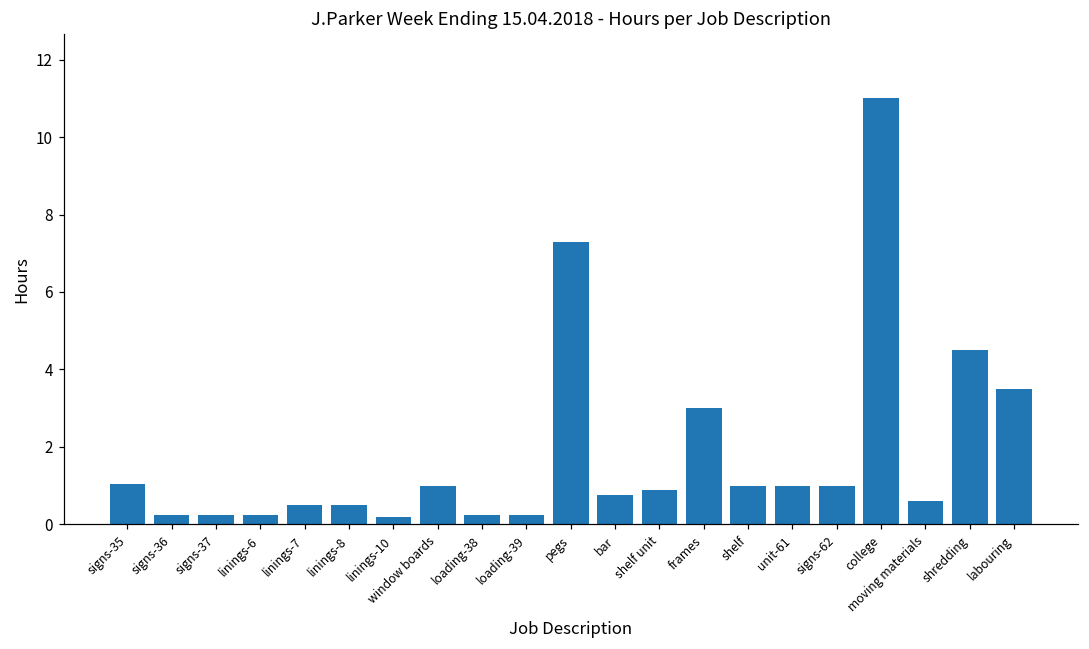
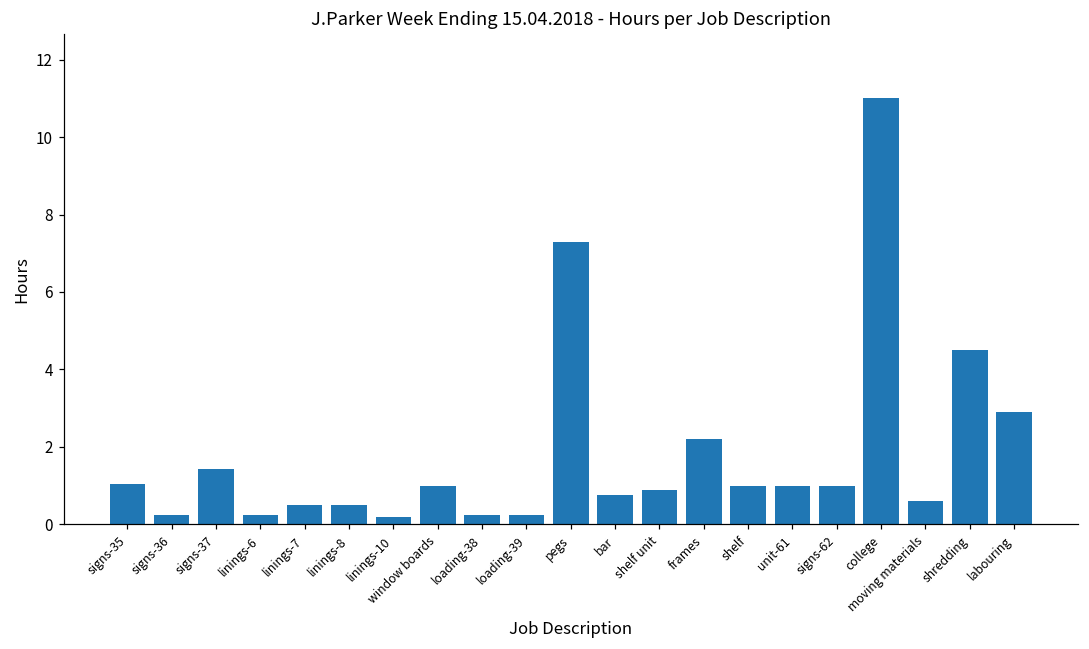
  {
    "signs-35": 1.0,
    "signs-36": 0.3,
-   "signs-37": 0.3,
+   "signs-37": 1.4,
    "linings-6": 0.3,
    "linings-7": 0.5,
    "linings-8": 0.5,
    "linings-10": 0.2,
    "window boards": 1.0,
    "loading-38": 0.3,
    "loading-39": 0.3,
    "pegs": 7.3,
    "bar": 0.8,
    "shelf unit": 0.9,
-   "frames": 3.0,
+   "frames": 2.2,
    "shelf": 1.0,
    "unit-61": 1.0,
    "signs-62": 1.0,
    "college": 11.0,
    "moving materials": 0.6,
    "shredding": 4.5,
-   "labouring": 3.5
+   "labouring": 2.9
  }
